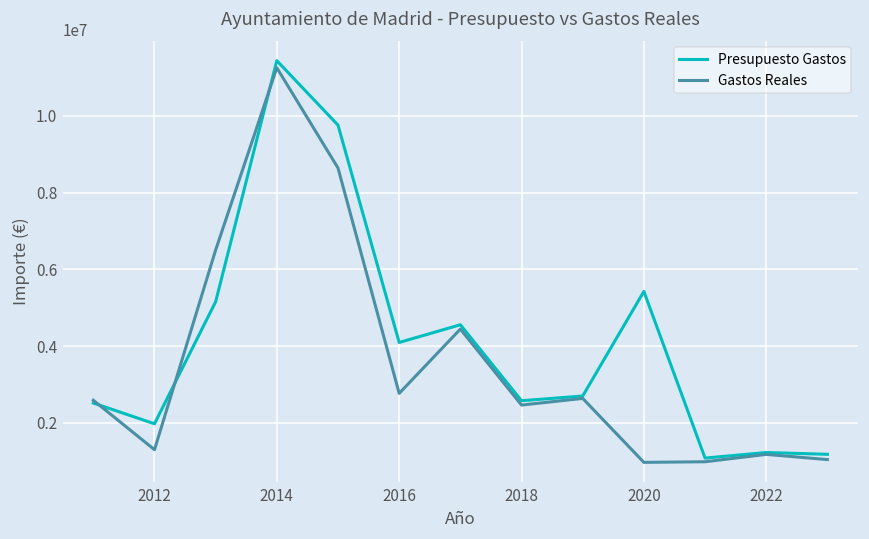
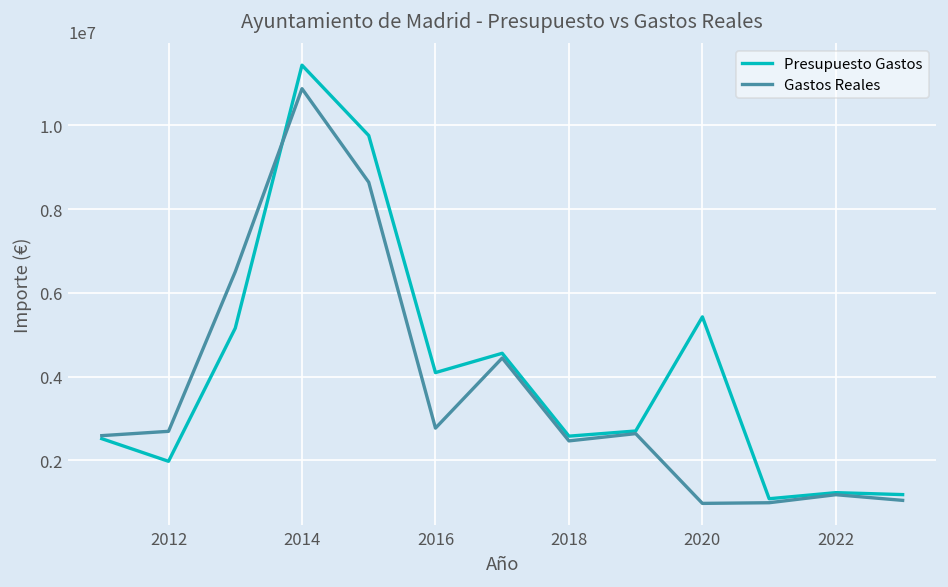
  {
    "Presupuesto Gastos": {
      "2012": 2000000,
      "2014": 11400000,
      "2016": 4100000,
      "2018": 2600000,
      "2020": 5400000
    },
    "Gastos Reales": {
-     "2012": 1300000,
-     "2014": 11300000,
+     "2012": 2700000,
+     "2014": 10900000,
      "2016": 2800000,
      "2018": 2500000,
      "2020": 1000000
    }
  }
